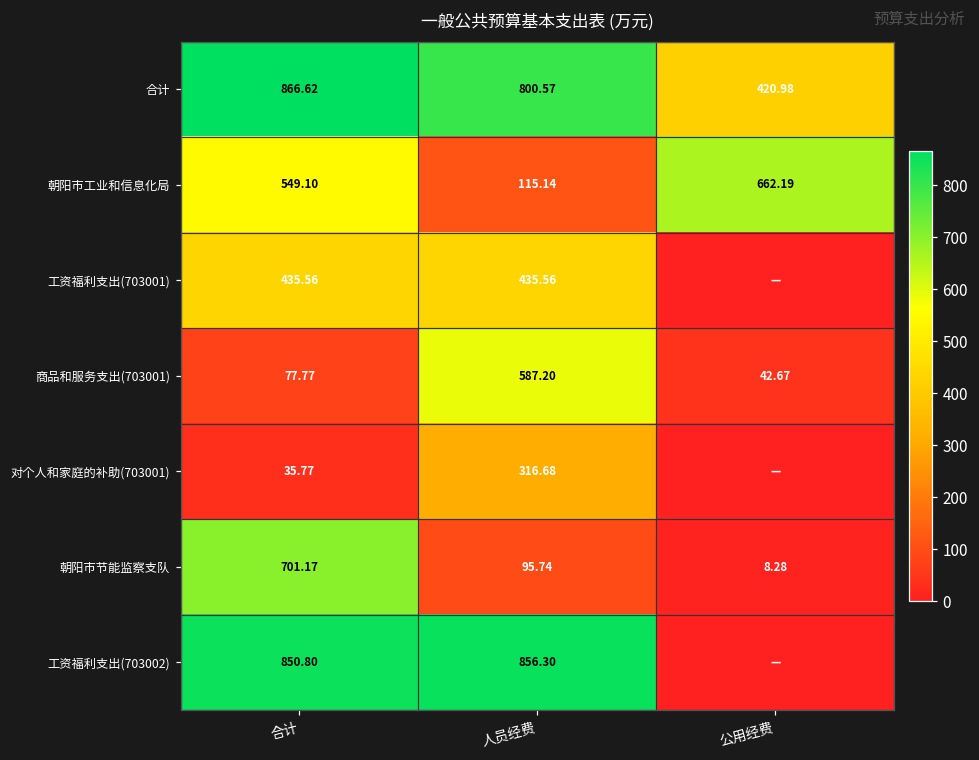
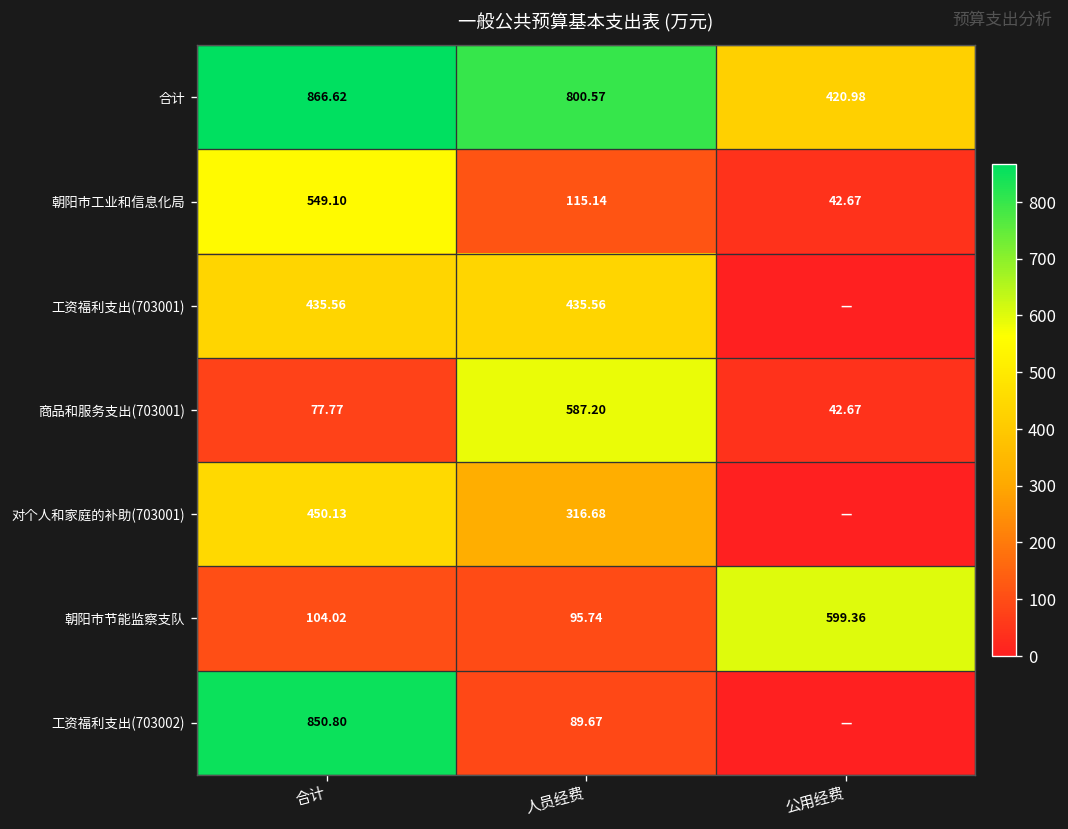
  {
    "合计": {
      "合计": 866.62,
      "人员经费": 800.57,
      "公用经费": 420.98
    },
    "朝阳市工业和信息化局": {
      "合计": 549.10,
      "人员经费": 115.14,
-     "公用经费": 662.19
+     "公用经费": 42.67
    },
    "工资福利支出(703001)": {
      "合计": 435.56,
      "人员经费": 435.56
    },
    "商品和服务支出(703001)": {
      "合计": 77.77,
      "人员经费": 587.20,
      "公用经费": 42.67
    },
    "对个人和家庭的补助(703001)": {
-     "合计": 35.77,
+     "合计": 450.13,
      "人员经费": 316.68
    },
    "朝阳市节能监察支队": {
-     "合计": 701.17,
+     "合计": 104.02,
      "人员经费": 95.74,
-     "公用经费": 8.28
+     "公用经费": 599.36
    },
    "工资福利支出(703002)": {
      "合计": 850.80,
-     "人员经费": 856.30
+     "人员经费": 89.67
    }
  }
